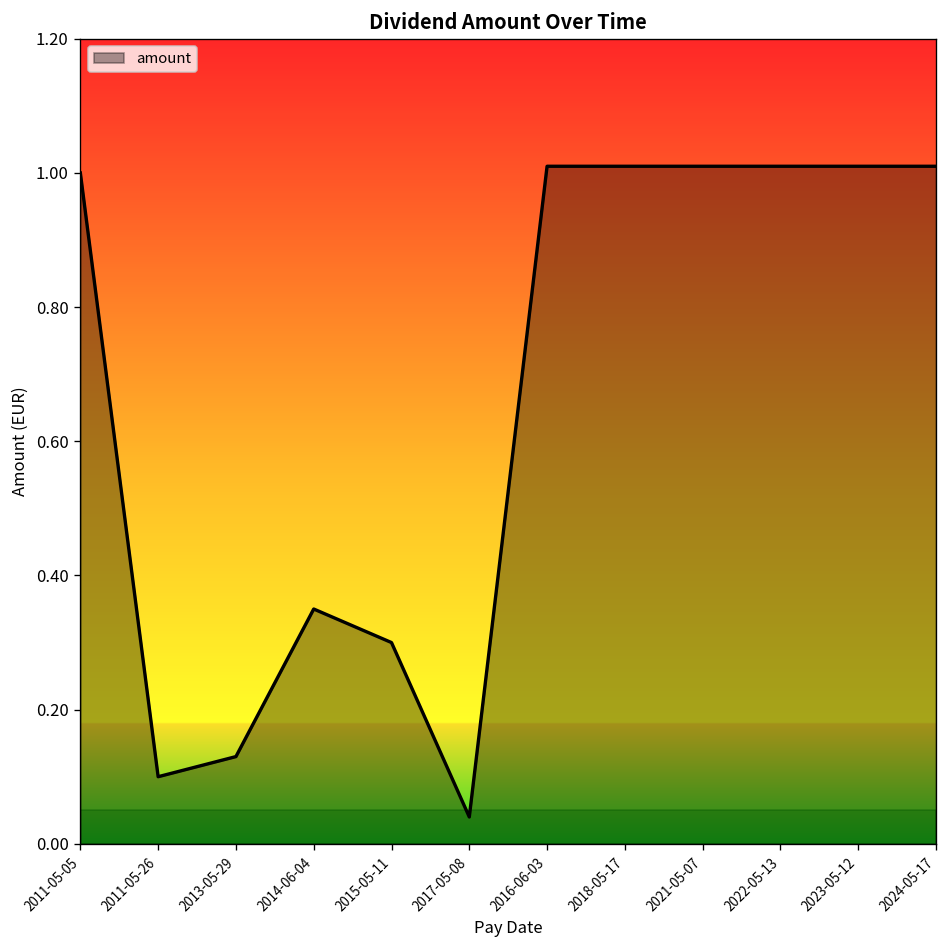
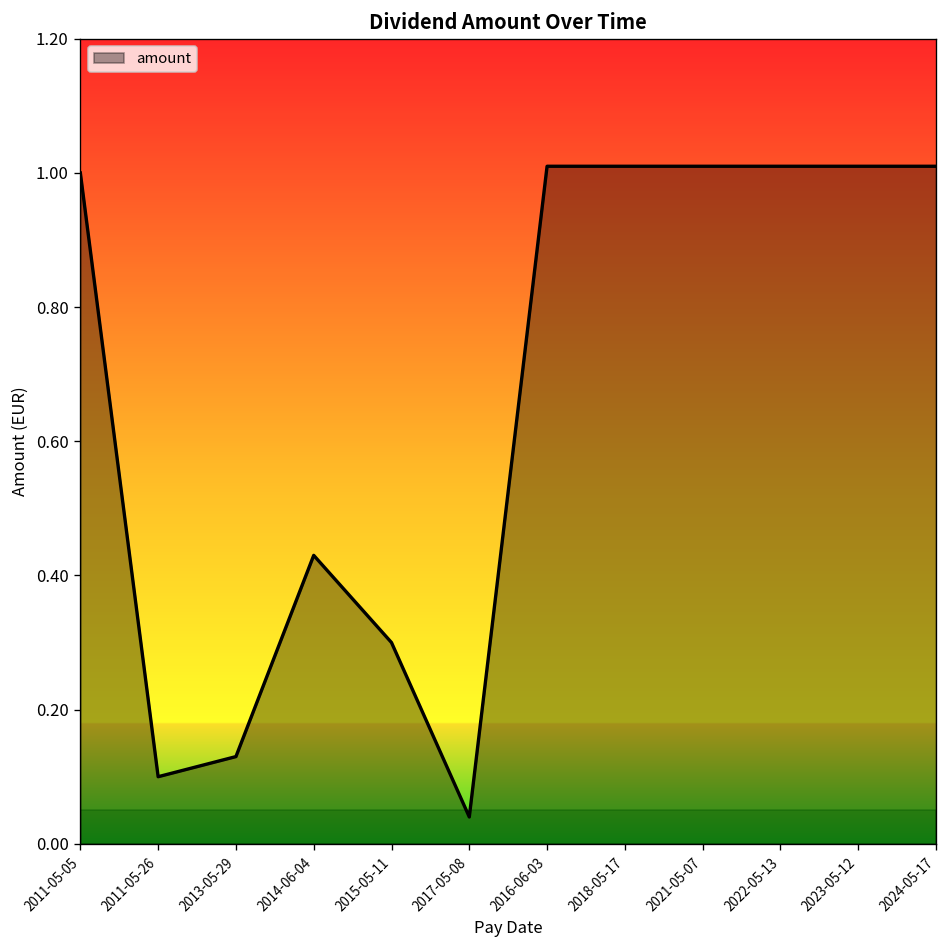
  {
    "2011-05-05": 1.00,
    "2011-05-26": 0.10,
    "2013-05-29": 0.13,
-   "2014-06-04": 0.35,
+   "2014-06-04": 0.43,
    "2015-05-11": 0.30,
    "2017-05-08": 0.04,
    "2016-06-03": 1.01,
    "2018-05-17": 1.01,
    "2021-05-07": 1.01,
    "2022-05-13": 1.01,
    "2023-05-12": 1.01,
    "2024-05-17": 1.01
  }
